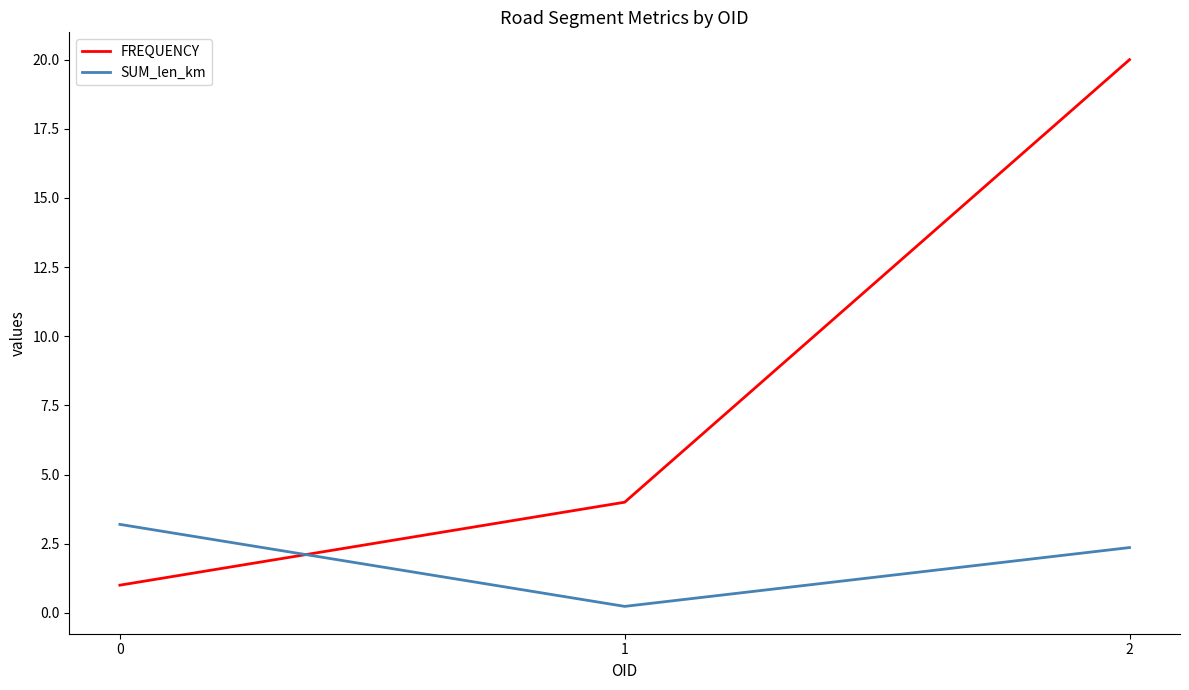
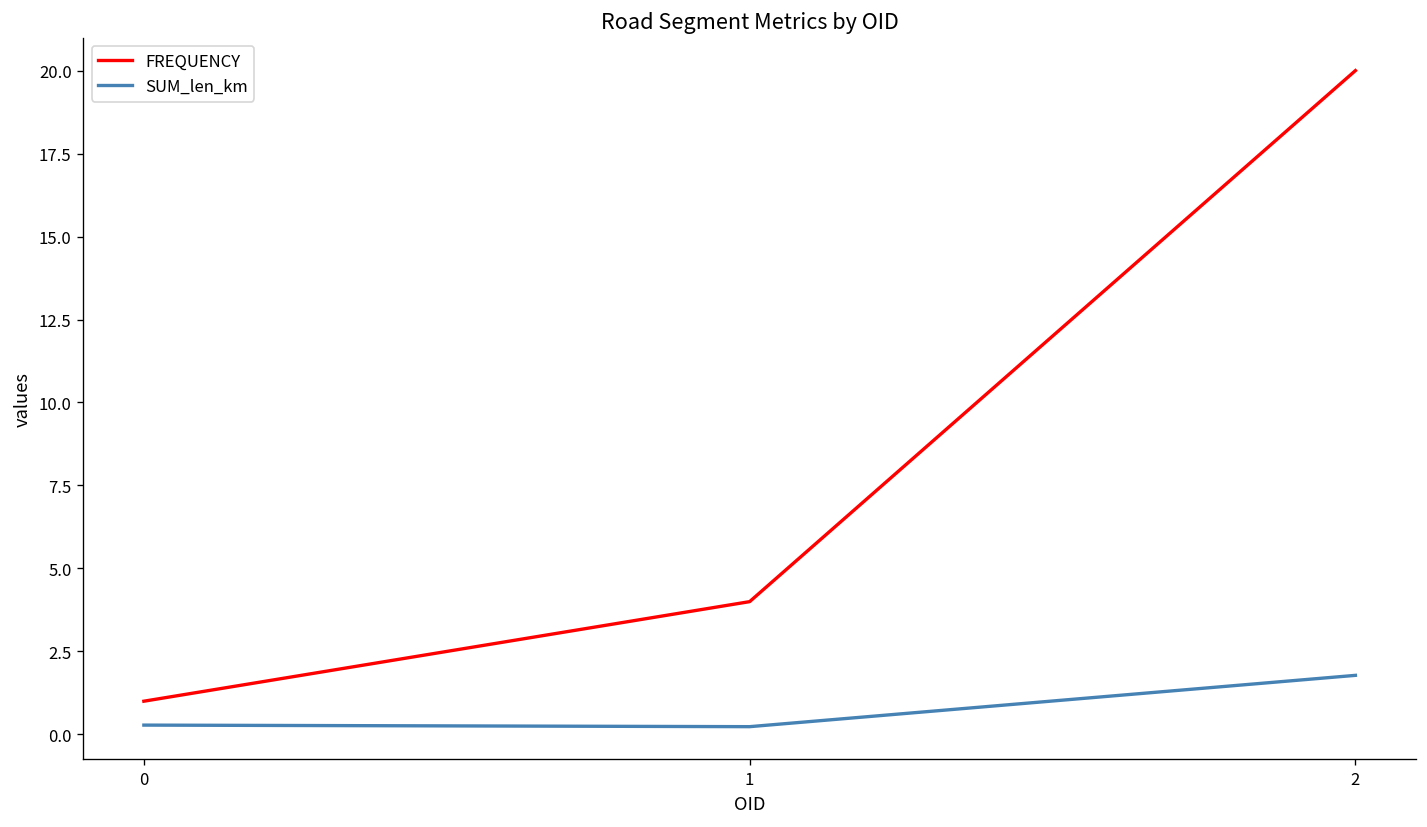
  {
    "FREQUENCY": {
      "0": 1.0,
      "1": 4.0,
      "2": 20.0
    },
    "SUM_len_km": {
-     "0": 3.2,
+     "0": 0.3,
      "1": 0.2,
-     "2": 2.4
+     "2": 1.8
    }
  }
